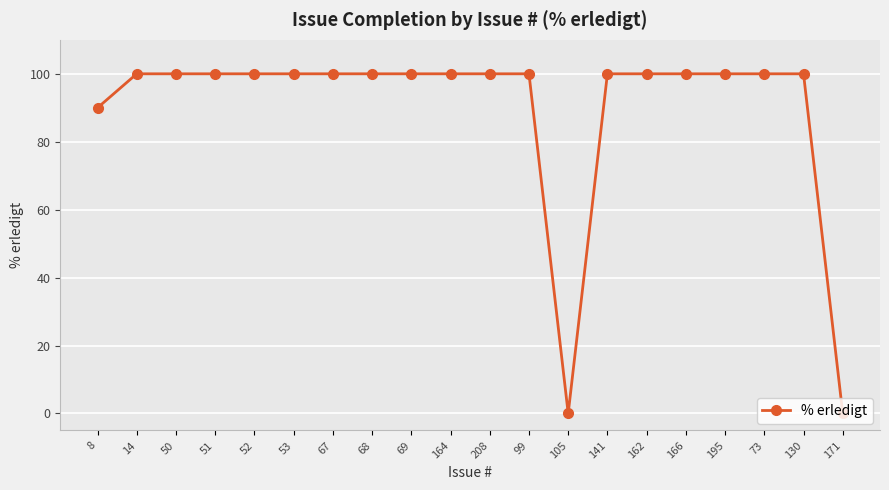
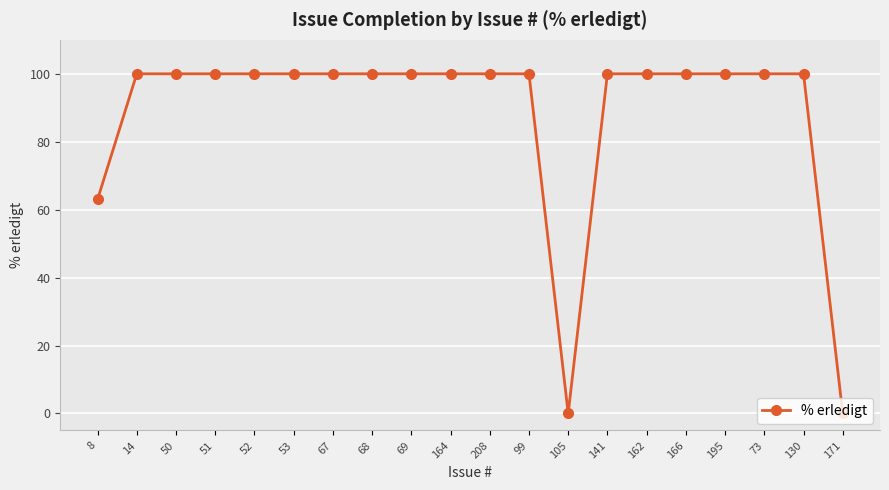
  {
-   "8": 90,
+   "8": 63,
    "14": 100,
    "50": 100,
    "51": 100,
    "52": 100,
    "53": 100,
    "67": 100,
    "68": 100,
    "69": 100,
    "164": 100,
    "208": 100,
    "99": 100,
    "105": 0,
    "141": 100,
    "162": 100,
    "166": 100,
    "195": 100,
    "73": 100,
    "130": 100
  }
